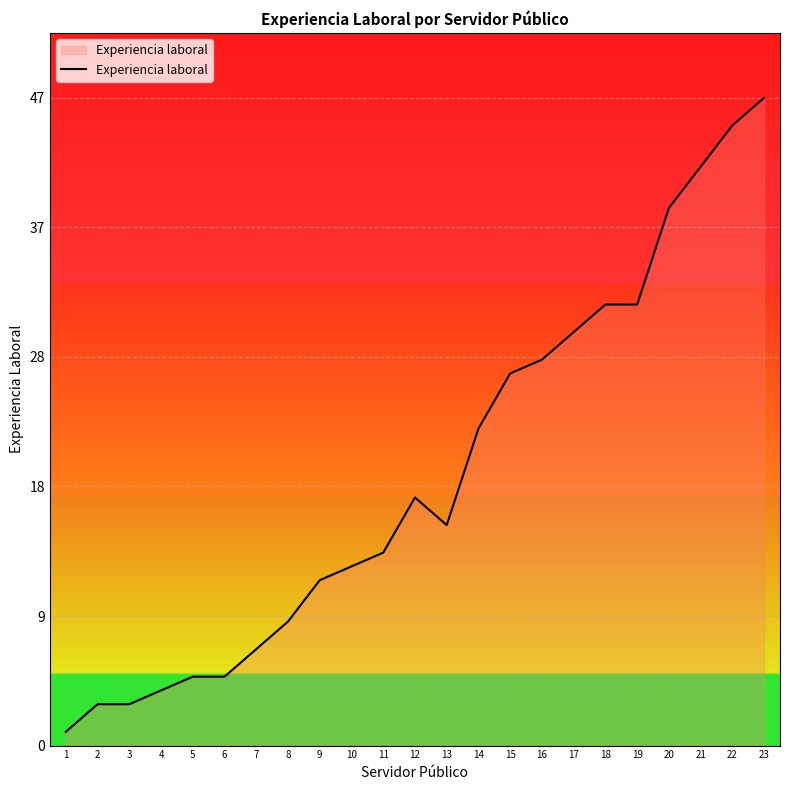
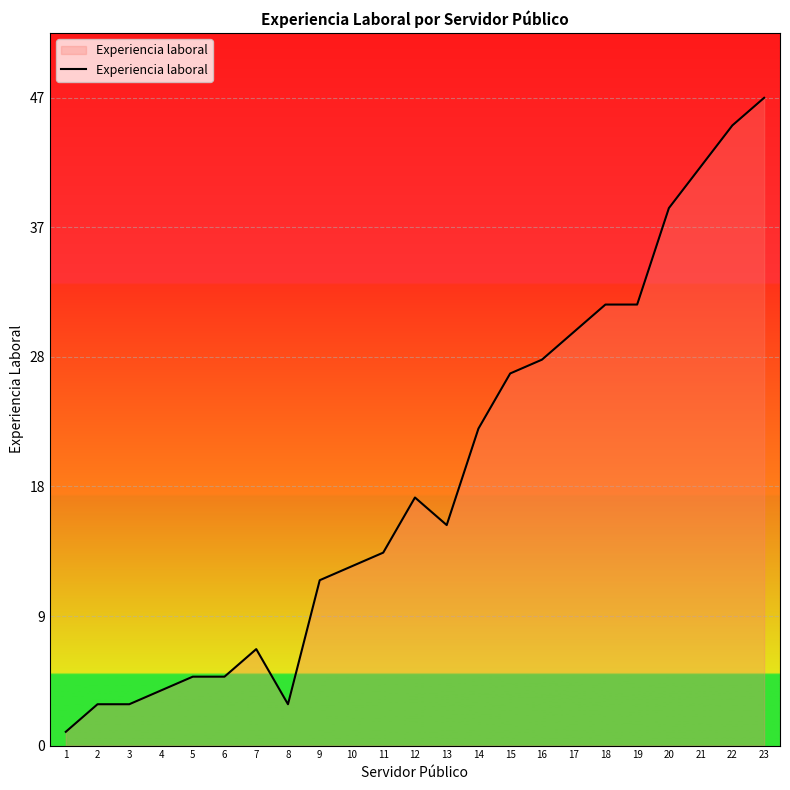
  {
    "1": 1,
    "2": 3,
    "3": 3,
    "4": 4,
    "5": 5,
    "6": 5,
    "7": 7,
-   "8": 9,
+   "8": 3,
    "9": 12,
    "10": 13,
    "11": 14,
    "12": 18,
    "13": 16,
    "14": 23,
    "15": 27,
    "16": 28,
    "17": 30,
    "18": 32,
    "19": 32,
    "20": 39,
    "21": 42,
    "22": 45,
    "23": 47
  }
